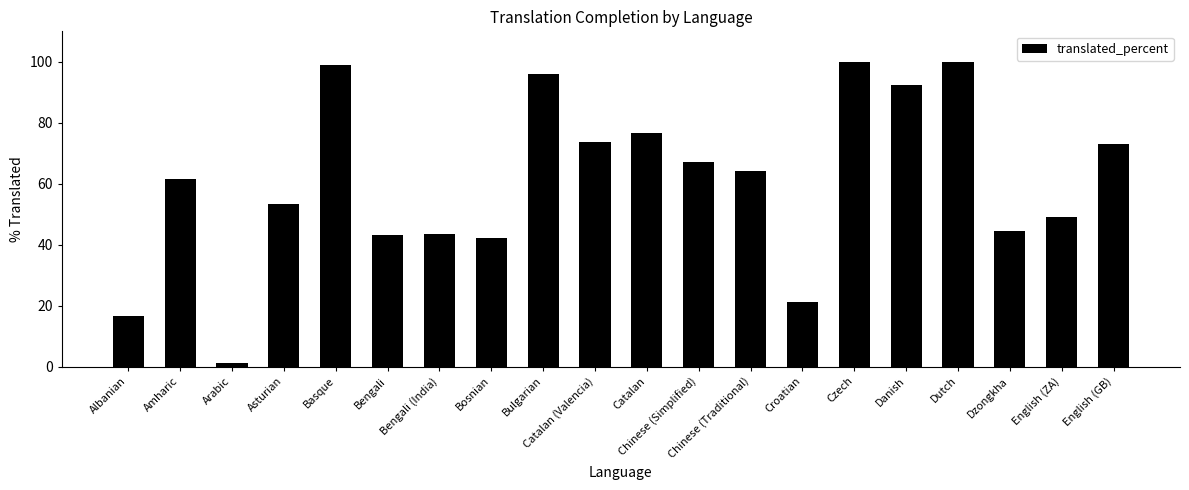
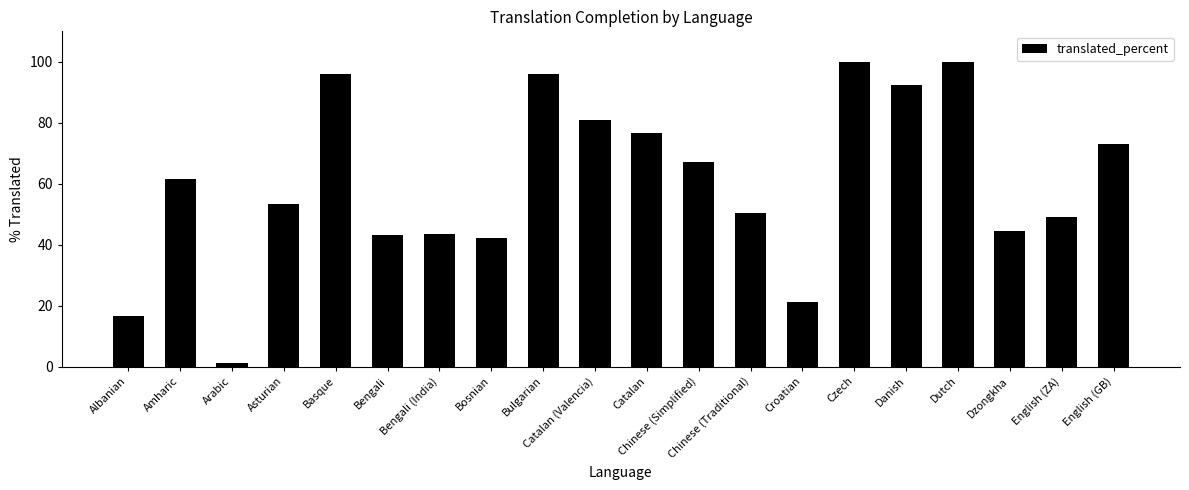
  {
    "Albanian": 17,
    "Amharic": 62,
    "Arabic": 1,
    "Asturian": 54,
-   "Basque": 99,
+   "Basque": 96,
    "Bengali": 43,
    "Bengali (India)": 44,
    "Bosnian": 42,
    "Bulgarian": 96,
-   "Catalan (Valencia)": 74,
+   "Catalan (Valencia)": 81,
    "Catalan": 77,
    "Chinese (Simplified)": 67,
-   "Chinese (Traditional)": 64,
+   "Chinese (Traditional)": 50,
    "Croatian": 21,
    "Czech": 100,
    "Danish": 92,
    "Dutch": 100,
    "Dzongkha": 45,
    "English (ZA)": 49,
    "English (GB)": 73
  }
